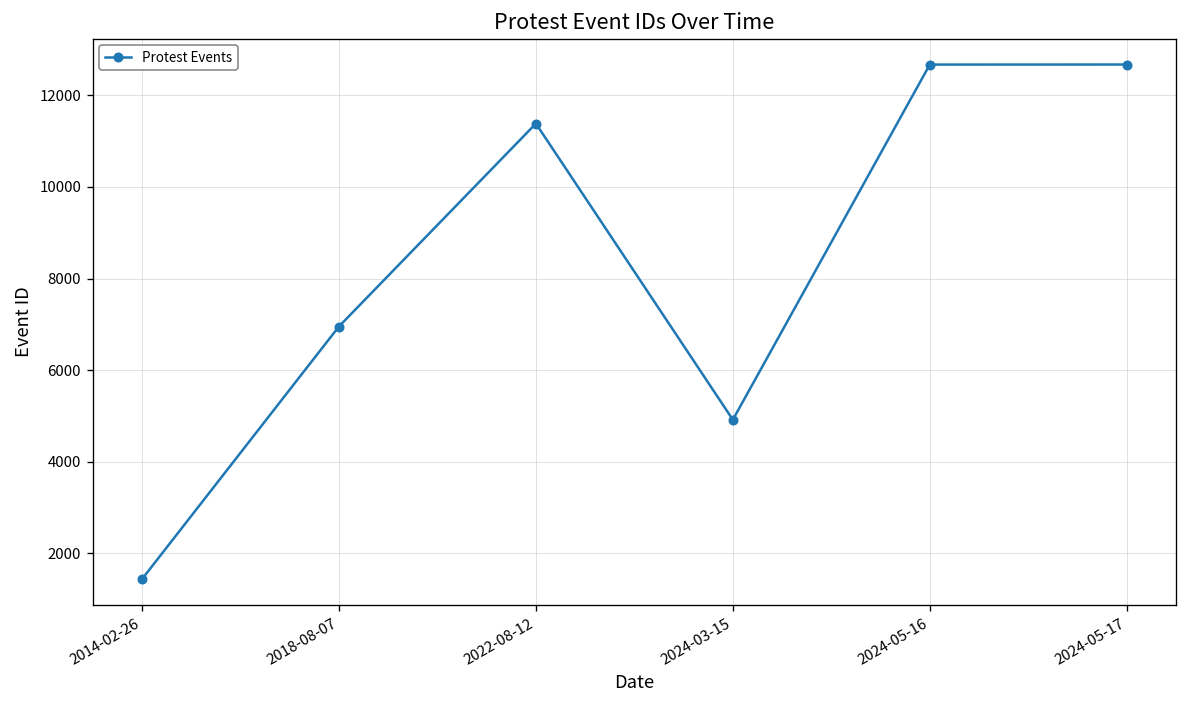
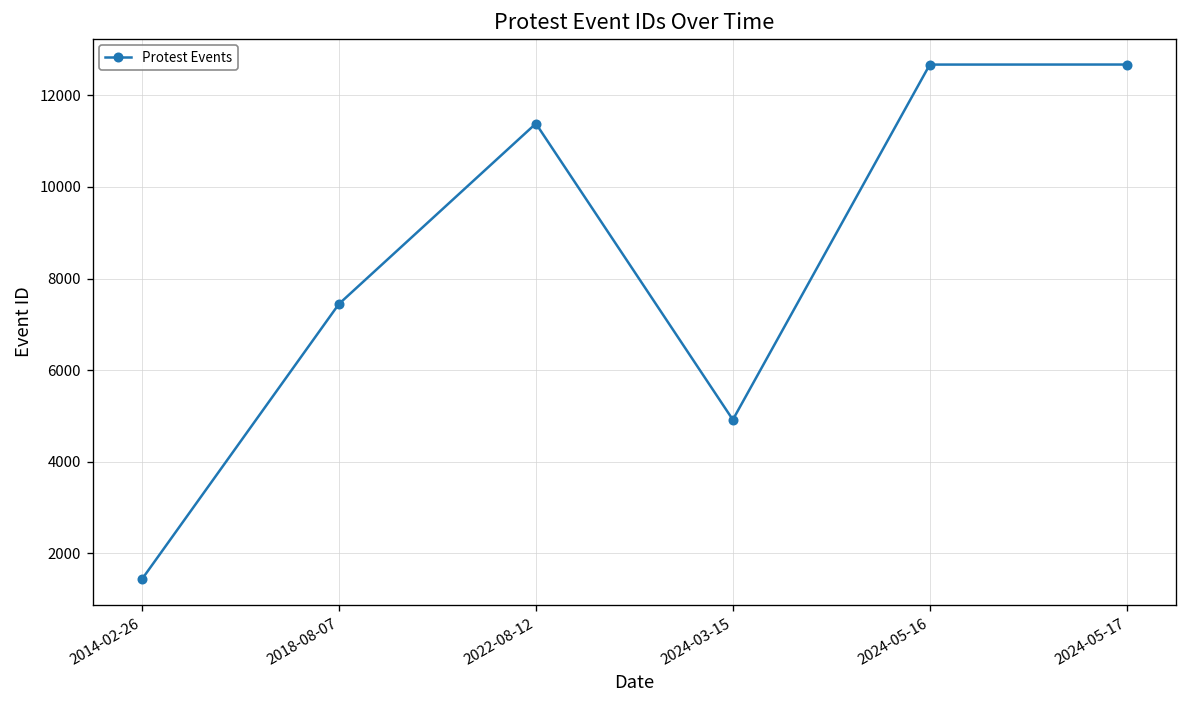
  {
    "2014-02-26": 1400,
-   "2018-08-07": 7000,
+   "2018-08-07": 7400,
    "2022-08-12": 11400,
    "2024-03-15": 4900,
    "2024-05-16": 12700,
    "2024-05-17": 12700
  }
